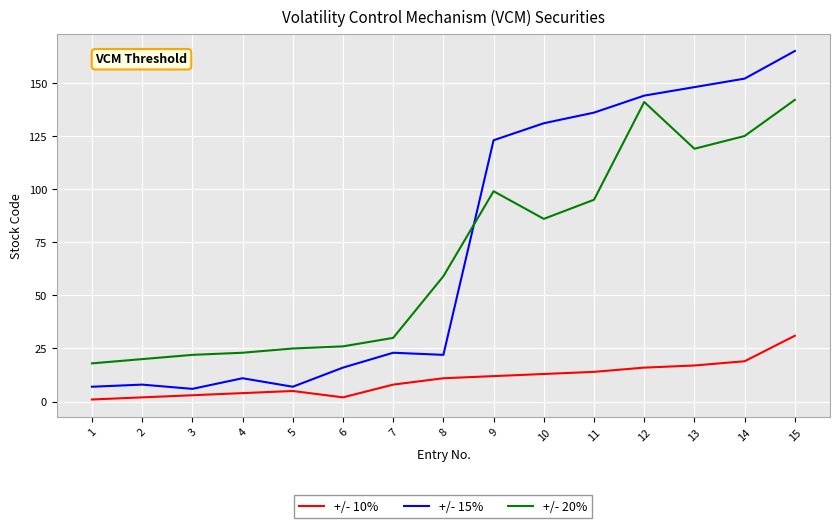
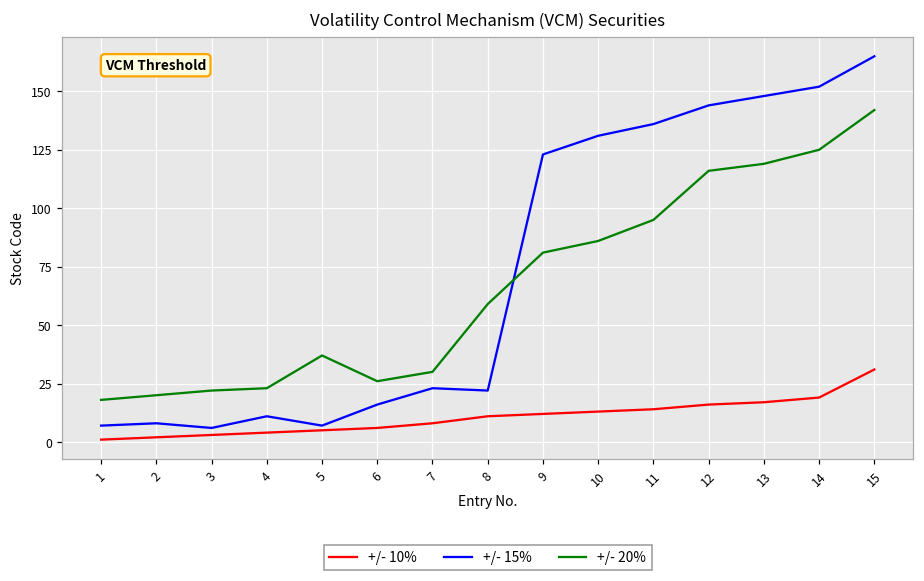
  {
    "+/- 10%": {
      "1": 1,
      "2": 2,
      "3": 3,
      "4": 4,
      "5": 5,
-     "6": 2,
+     "6": 6,
      "7": 8,
      "8": 11,
      "9": 12,
      "10": 13,
      "11": 14,
      "12": 16,
      "13": 17,
      "14": 19,
      "15": 31
    },
    "+/- 15%": {
      "1": 7,
      "2": 8,
      "3": 6,
      "4": 11,
      "5": 7,
      "6": 16,
      "7": 23,
      "8": 22,
      "9": 123,
      "10": 131,
      "11": 136,
      "12": 144,
      "13": 148,
      "14": 152,
      "15": 165
    },
    "+/- 20%": {
      "1": 18,
      "2": 20,
      "3": 22,
      "4": 23,
-     "5": 25,
+     "5": 37,
      "6": 26,
      "7": 30,
      "8": 59,
-     "9": 99,
+     "9": 81,
      "10": 86,
      "11": 95,
-     "12": 141,
+     "12": 116,
      "13": 119,
      "14": 125,
      "15": 142
    }
  }
